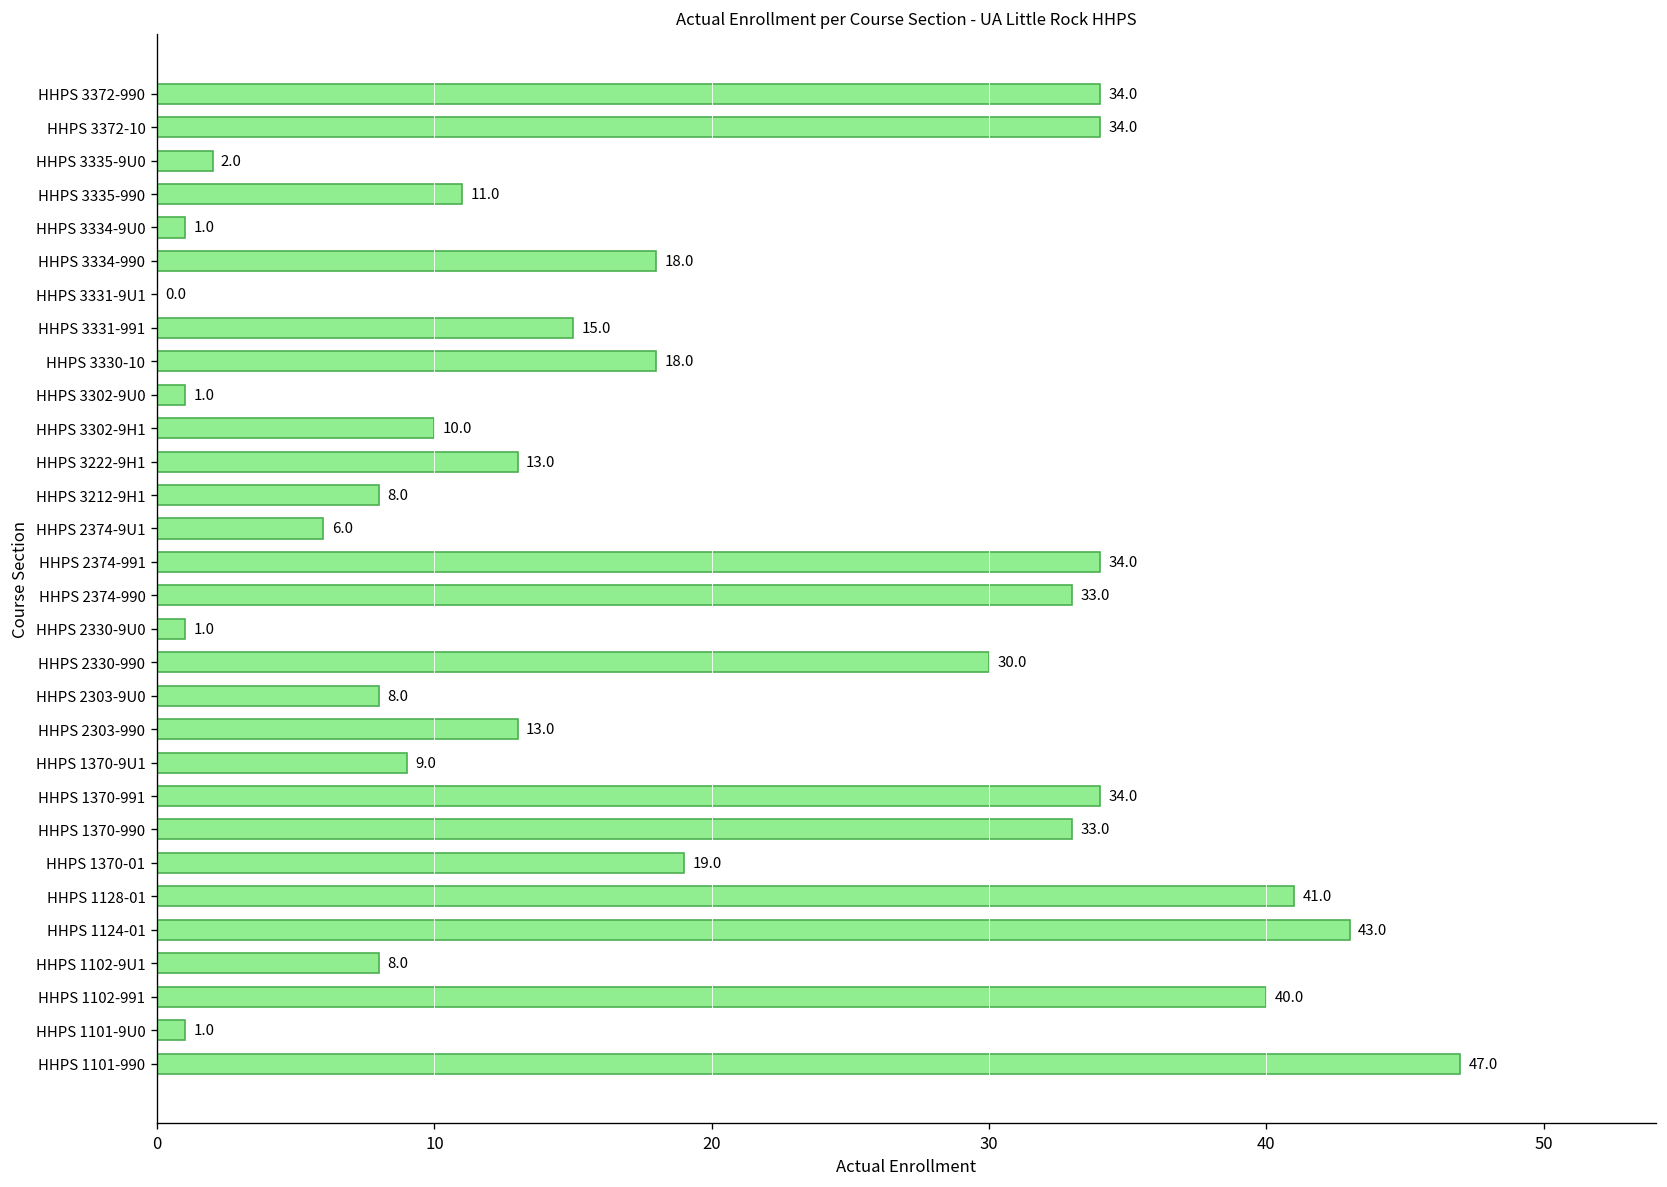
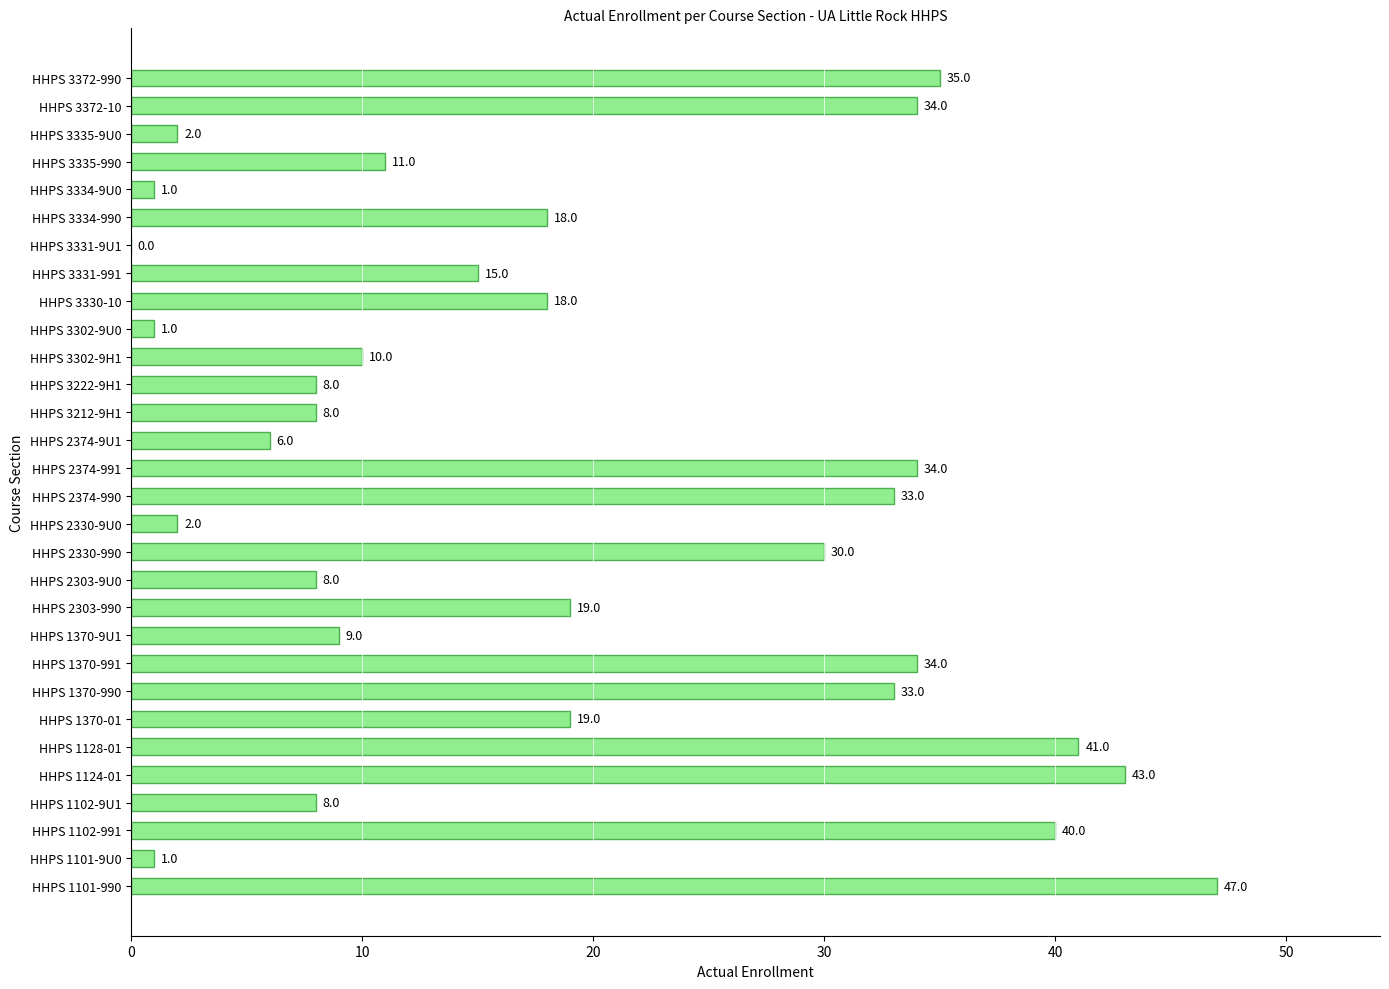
  {
-   "HHPS 3372-990": 34.0,
+   "HHPS 3372-990": 35.0,
    "HHPS 3372-10": 34.0,
    "HHPS 3335-9U0": 2.0,
    "HHPS 3335-990": 11.0,
    "HHPS 3334-9U0": 1.0,
    "HHPS 3334-990": 18.0,
    "HHPS 3331-9U1": 0.0,
    "HHPS 3331-991": 15.0,
    "HHPS 3330-10": 18.0,
    "HHPS 3302-9U0": 1.0,
    "HHPS 3302-9H1": 10.0,
-   "HHPS 3222-9H1": 13.0,
+   "HHPS 3222-9H1": 8.0,
    "HHPS 3212-9H1": 8.0,
    "HHPS 2374-9U1": 6.0,
    "HHPS 2374-991": 34.0,
    "HHPS 2374-990": 33.0,
-   "HHPS 2330-9U0": 1.0,
+   "HHPS 2330-9U0": 2.0,
    "HHPS 2330-990": 30.0,
    "HHPS 2303-9U0": 8.0,
-   "HHPS 2303-990": 13.0,
+   "HHPS 2303-990": 19.0,
    "HHPS 1370-9U1": 9.0,
    "HHPS 1370-991": 34.0,
    "HHPS 1370-990": 33.0,
    "HHPS 1370-01": 19.0,
    "HHPS 1128-01": 41.0,
    "HHPS 1124-01": 43.0,
    "HHPS 1102-9U1": 8.0,
    "HHPS 1102-991": 40.0,
    "HHPS 1101-9U0": 1.0,
    "HHPS 1101-990": 47.0
  }
